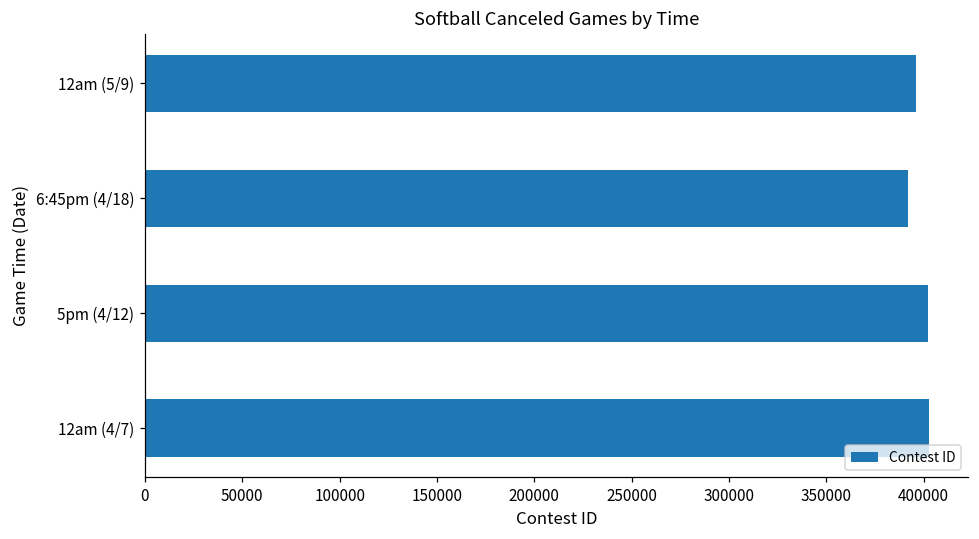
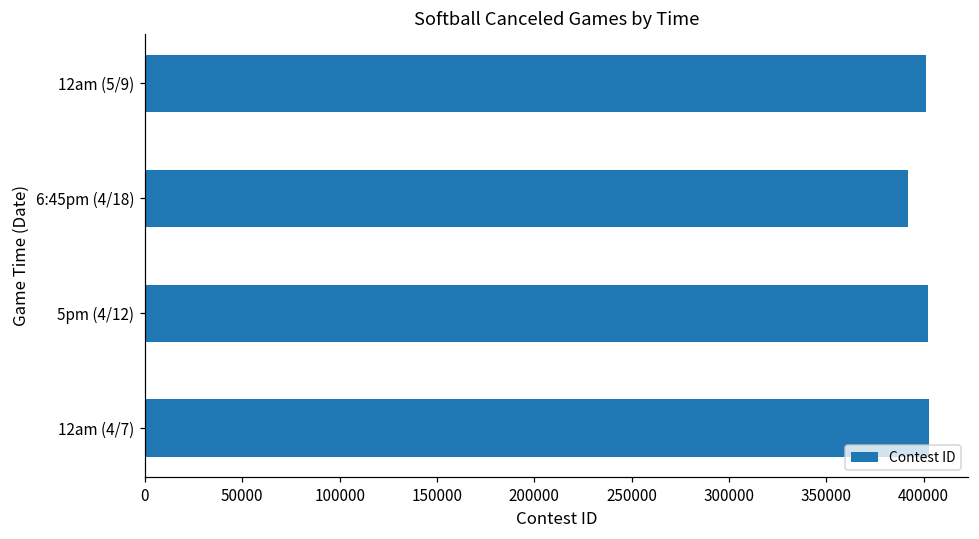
  {
-   "12am (5/9)": 396000,
+   "12am (5/9)": 401000,
    "6:45pm (4/18)": 392000,
    "5pm (4/12)": 402000,
    "12am (4/7)": 403000
  }
